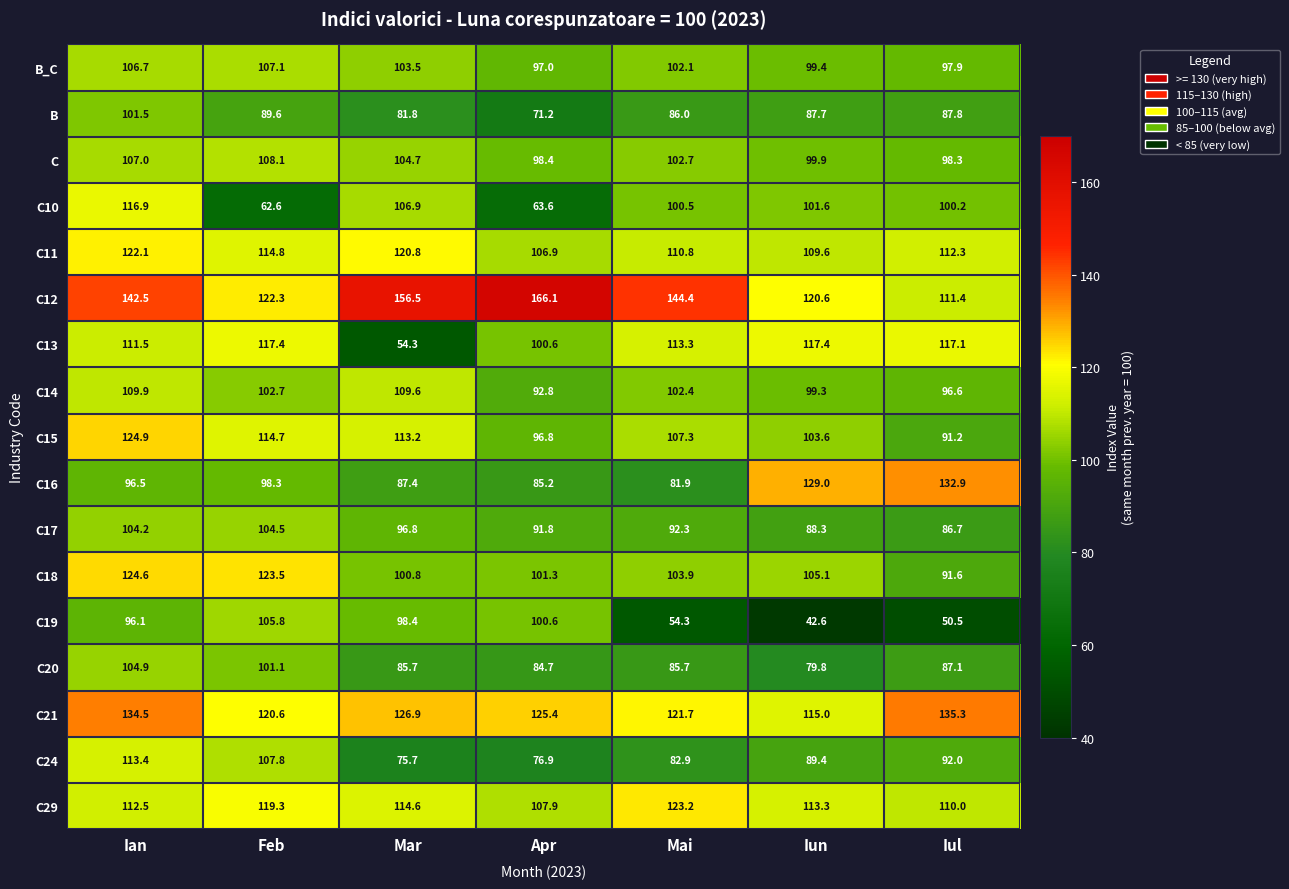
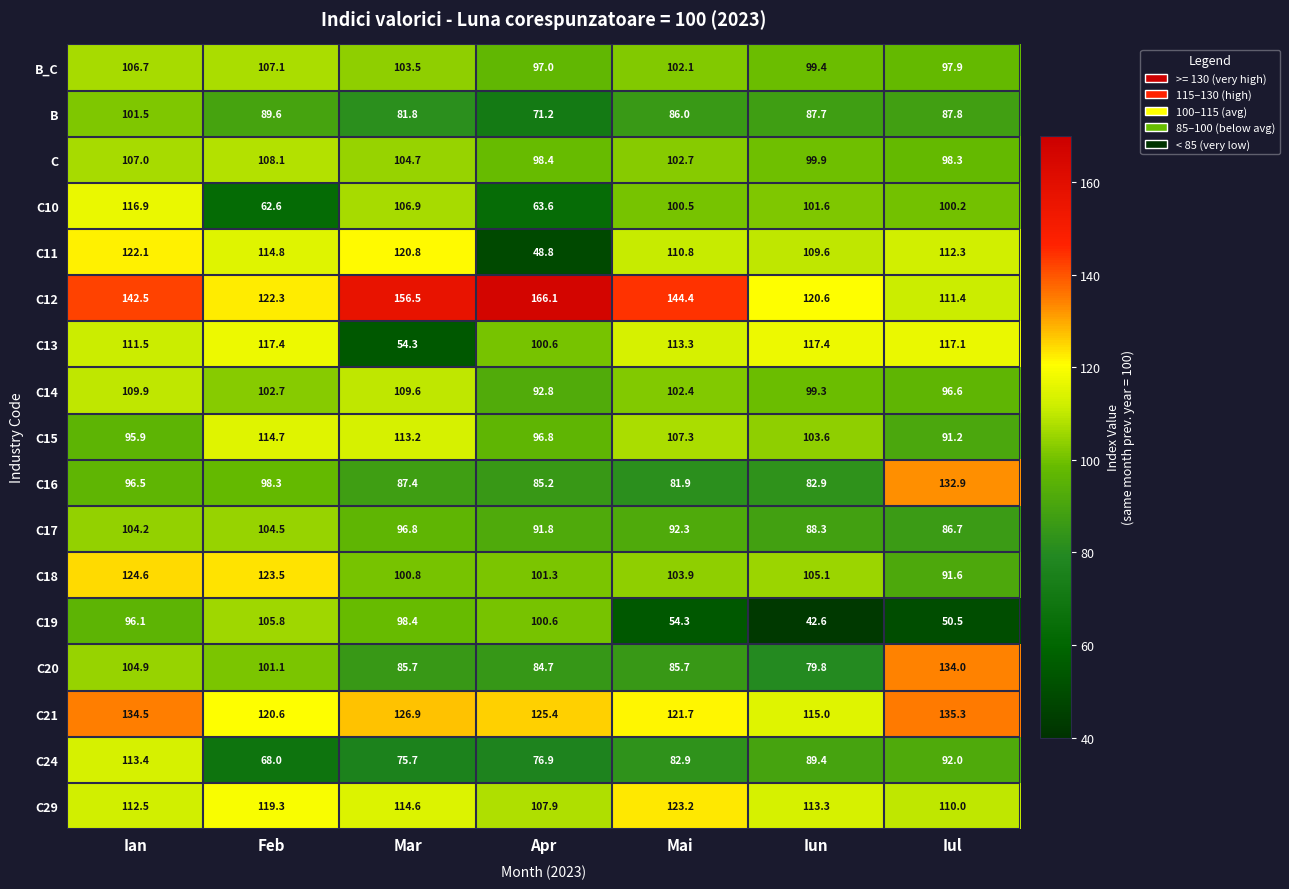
  {
    "B_C": {
      "Ian": 106.7,
      "Feb": 107.1,
      "Mar": 103.5,
      "Apr": 97.0,
      "Mai": 102.1,
      "Iun": 99.4,
      "Iul": 97.9
    },
    "B": {
      "Ian": 101.5,
      "Feb": 89.6,
      "Mar": 81.8,
      "Apr": 71.2,
      "Mai": 86.0,
      "Iun": 87.7,
      "Iul": 87.8
    },
    "C": {
      "Ian": 107.0,
      "Feb": 108.1,
      "Mar": 104.7,
      "Apr": 98.4,
      "Mai": 102.7,
      "Iun": 99.9,
      "Iul": 98.3
    },
    "C10": {
      "Ian": 116.9,
      "Feb": 62.6,
      "Mar": 106.9,
      "Apr": 63.6,
      "Mai": 100.5,
      "Iun": 101.6,
      "Iul": 100.2
    },
    "C11": {
      "Ian": 122.1,
      "Feb": 114.8,
      "Mar": 120.8,
-     "Apr": 106.9,
+     "Apr": 48.8,
      "Mai": 110.8,
      "Iun": 109.6,
      "Iul": 112.3
    },
    "C12": {
      "Ian": 142.5,
      "Feb": 122.3,
      "Mar": 156.5,
      "Apr": 166.1,
      "Mai": 144.4,
      "Iun": 120.6,
      "Iul": 111.4
    },
    "C13": {
      "Ian": 111.5,
      "Feb": 117.4,
      "Mar": 54.3,
      "Apr": 100.6,
      "Mai": 113.3,
      "Iun": 117.4,
      "Iul": 117.1
    },
    "C14": {
      "Ian": 109.9,
      "Feb": 102.7,
      "Mar": 109.6,
      "Apr": 92.8,
      "Mai": 102.4,
      "Iun": 99.3,
      "Iul": 96.6
    },
    "C15": {
-     "Ian": 124.9,
+     "Ian": 95.9,
      "Feb": 114.7,
      "Mar": 113.2,
      "Apr": 96.8,
      "Mai": 107.3,
      "Iun": 103.6,
      "Iul": 91.2
    },
    "C16": {
      "Ian": 96.5,
      "Feb": 98.3,
      "Mar": 87.4,
      "Apr": 85.2,
      "Mai": 81.9,
-     "Iun": 129.0,
+     "Iun": 82.9,
      "Iul": 132.9
    },
    "C17": {
      "Ian": 104.2,
      "Feb": 104.5,
      "Mar": 96.8,
      "Apr": 91.8,
      "Mai": 92.3,
      "Iun": 88.3,
      "Iul": 86.7
    },
    "C18": {
      "Ian": 124.6,
      "Feb": 123.5,
      "Mar": 100.8,
      "Apr": 101.3,
      "Mai": 103.9,
      "Iun": 105.1,
      "Iul": 91.6
    },
    "C19": {
      "Ian": 96.1,
      "Feb": 105.8,
      "Mar": 98.4,
      "Apr": 100.6,
      "Mai": 54.3,
      "Iun": 42.6,
      "Iul": 50.5
    },
    "C20": {
      "Ian": 104.9,
      "Feb": 101.1,
      "Mar": 85.7,
      "Apr": 84.7,
      "Mai": 85.7,
      "Iun": 79.8,
-     "Iul": 87.1
+     "Iul": 134.0
    },
    "C21": {
      "Ian": 134.5,
      "Feb": 120.6,
      "Mar": 126.9,
      "Apr": 125.4,
      "Mai": 121.7,
      "Iun": 115.0,
      "Iul": 135.3
    },
    "C24": {
      "Ian": 113.4,
-     "Feb": 107.8,
+     "Feb": 68.0,
      "Mar": 75.7,
      "Apr": 76.9,
      "Mai": 82.9,
      "Iun": 89.4,
      "Iul": 92.0
    },
    "C29": {
      "Ian": 112.5,
      "Feb": 119.3,
      "Mar": 114.6,
      "Apr": 107.9,
      "Mai": 123.2,
      "Iun": 113.3,
      "Iul": 110.0
    }
  }
